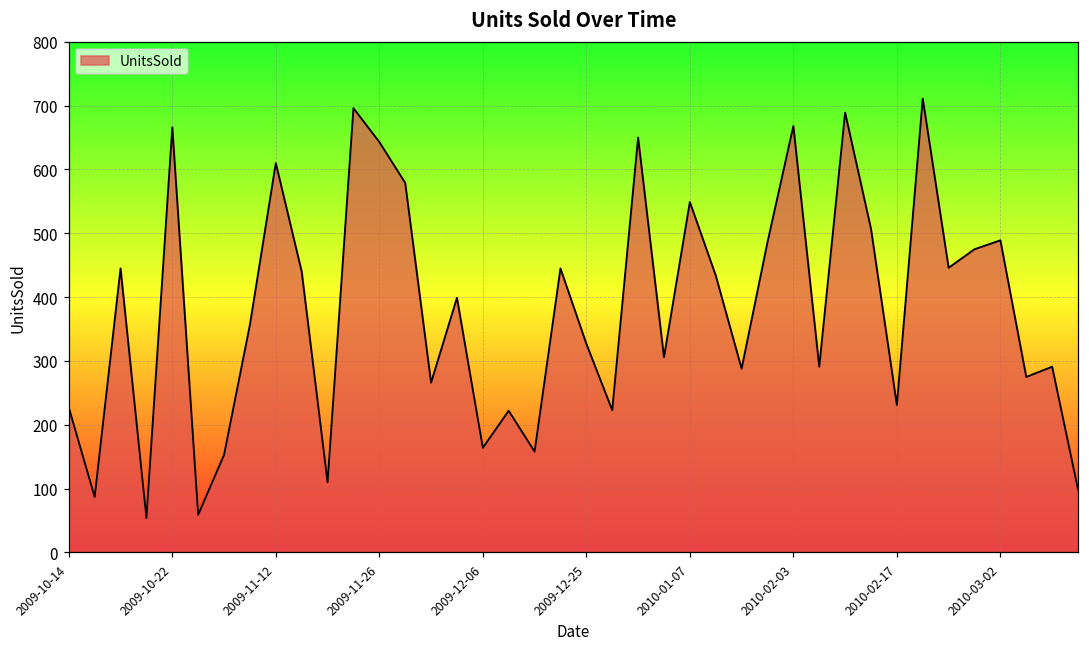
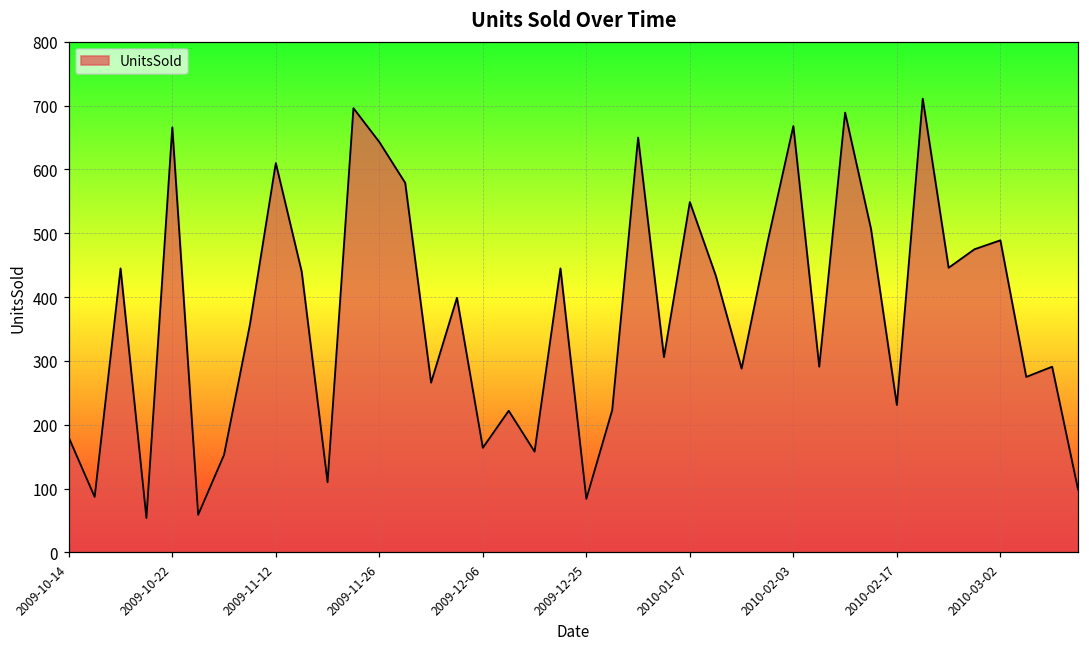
  {
-   "2009-10-14": 230,
+   "2009-10-14": 180,
    "2009-11-12": 610,
    "2009-11-26": 640,
-   "2009-12-25": 330,
+   "2009-12-25": 80,
    "2010-02-17": 230,
    "2010-03-02": 490
  }
